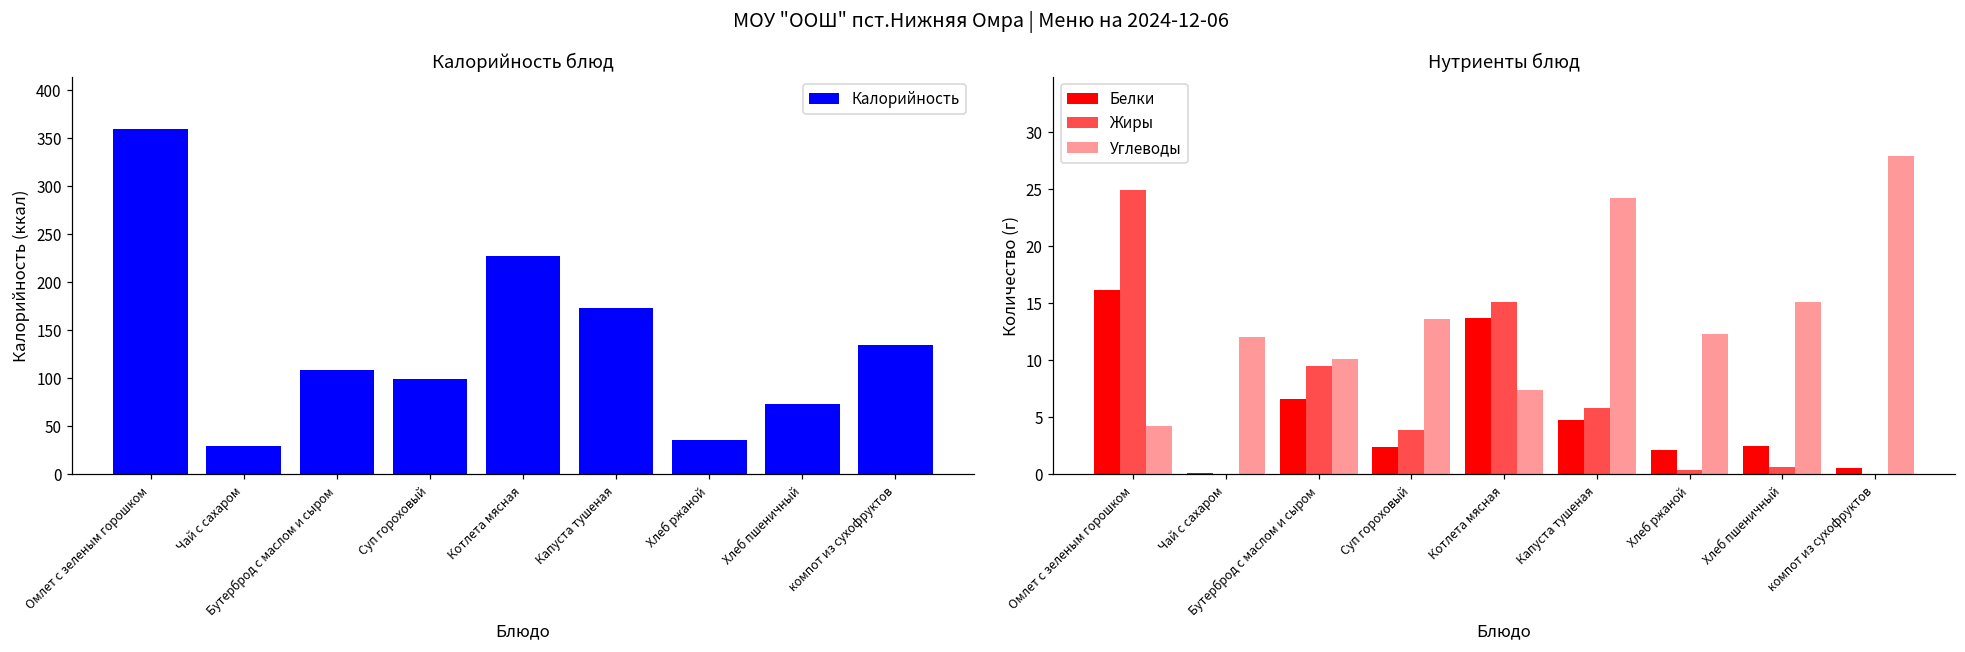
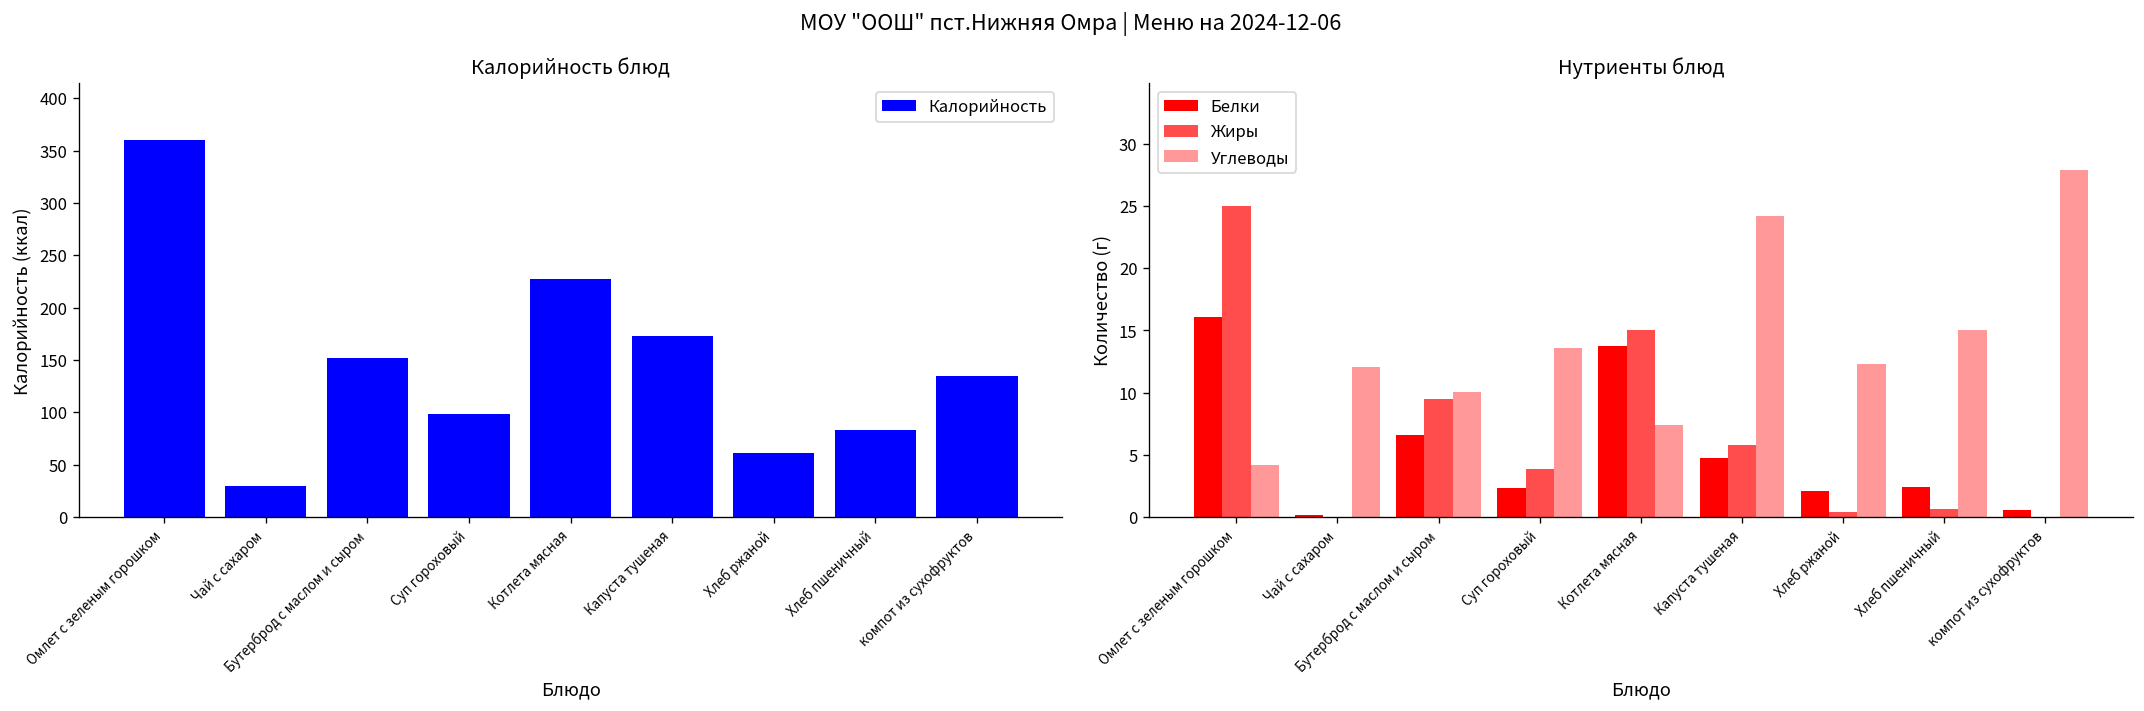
  {
    "Калорийность блюд": {
      "Омлет с зеленым горошком": 360,
      "Чай с сахаром": 30,
-     "Бутерброд с маслом и сыром": 110,
+     "Бутерброд с маслом и сыром": 150,
      "Суп гороховый": 100,
      "Котлета мясная": 230,
      "Капуста тушеная": 170,
-     "Хлеб ржаной": 40,
-     "Хлеб пшеничный": 70,
+     "Хлеб ржаной": 60,
+     "Хлеб пшеничный": 80,
      "компот из сухофруктов": 140
    }
  }
